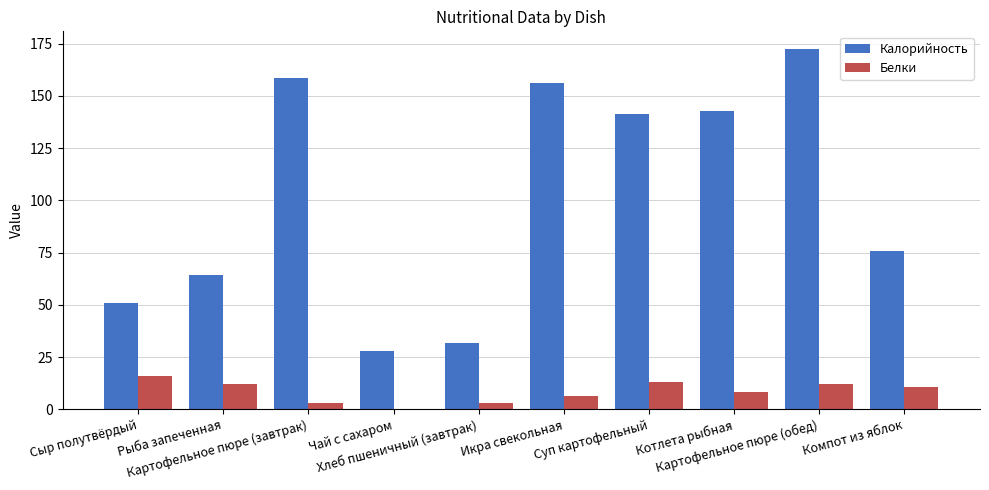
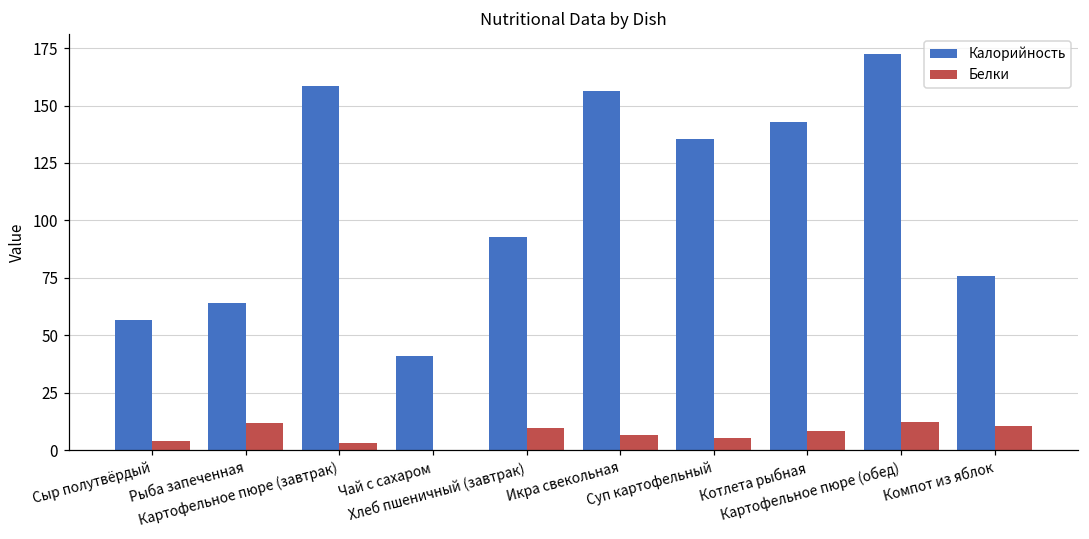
  {
    "Калорийность": {
-     "Сыр полутвёрдый": 51,
+     "Сыр полутвёрдый": 57,
      "Рыба запеченная": 64,
      "Картофельное пюре (завтрак)": 159,
-     "Чай с сахаром": 28,
-     "Хлеб пшеничный (завтрак)": 32,
+     "Чай с сахаром": 41,
+     "Хлеб пшеничный (завтрак)": 93,
      "Икра свекольная": 156,
-     "Суп картофельный": 141,
+     "Суп картофельный": 136,
      "Котлета рыбная": 143,
      "Картофельное пюре (обед)": 172,
      "Компот из яблок": 76
    },
    "Белки": {
-     "Сыр полутвёрдый": 16,
+     "Сыр полутвёрдый": 4,
      "Рыба запеченная": 12,
      "Картофельное пюре (завтрак)": 3,
-     "Хлеб пшеничный (завтрак)": 3,
+     "Хлеб пшеничный (завтрак)": 9,
      "Икра свекольная": 7,
-     "Суп картофельный": 13,
+     "Суп картофельный": 6,
      "Котлета рыбная": 8,
      "Картофельное пюре (обед)": 12,
      "Компот из яблок": 11
    }
  }
